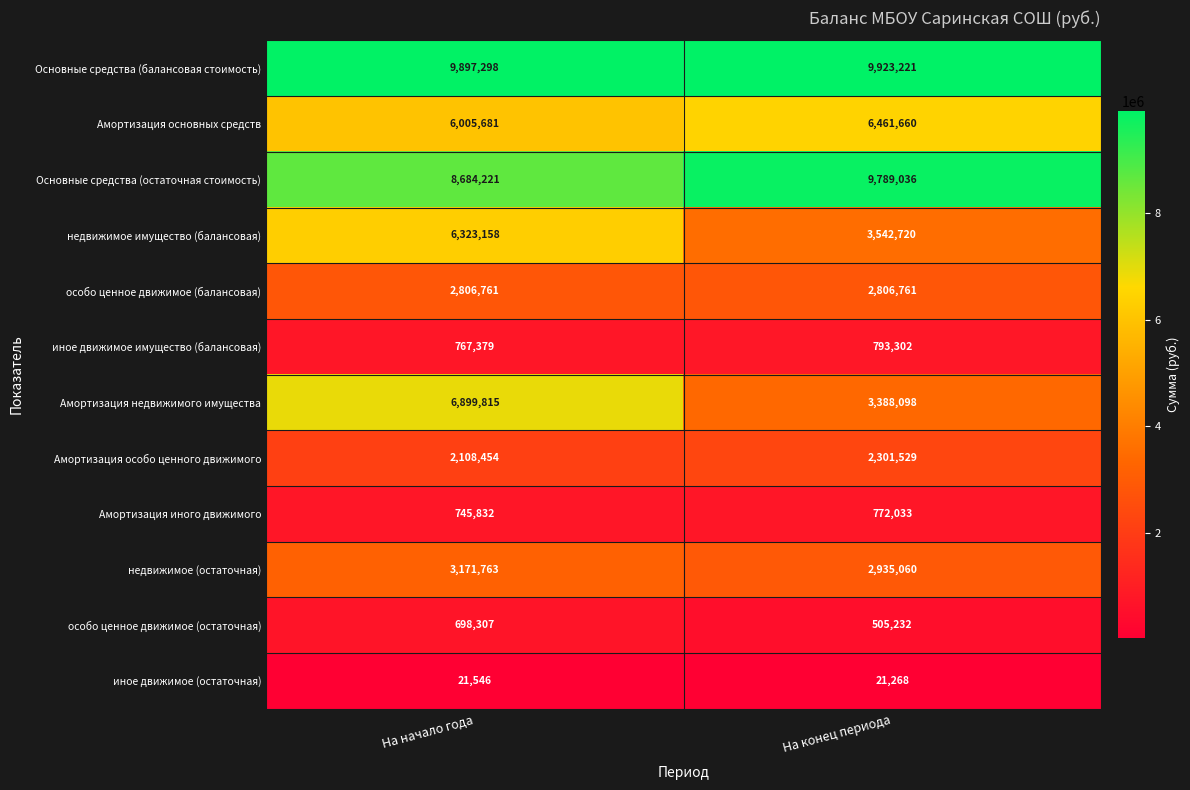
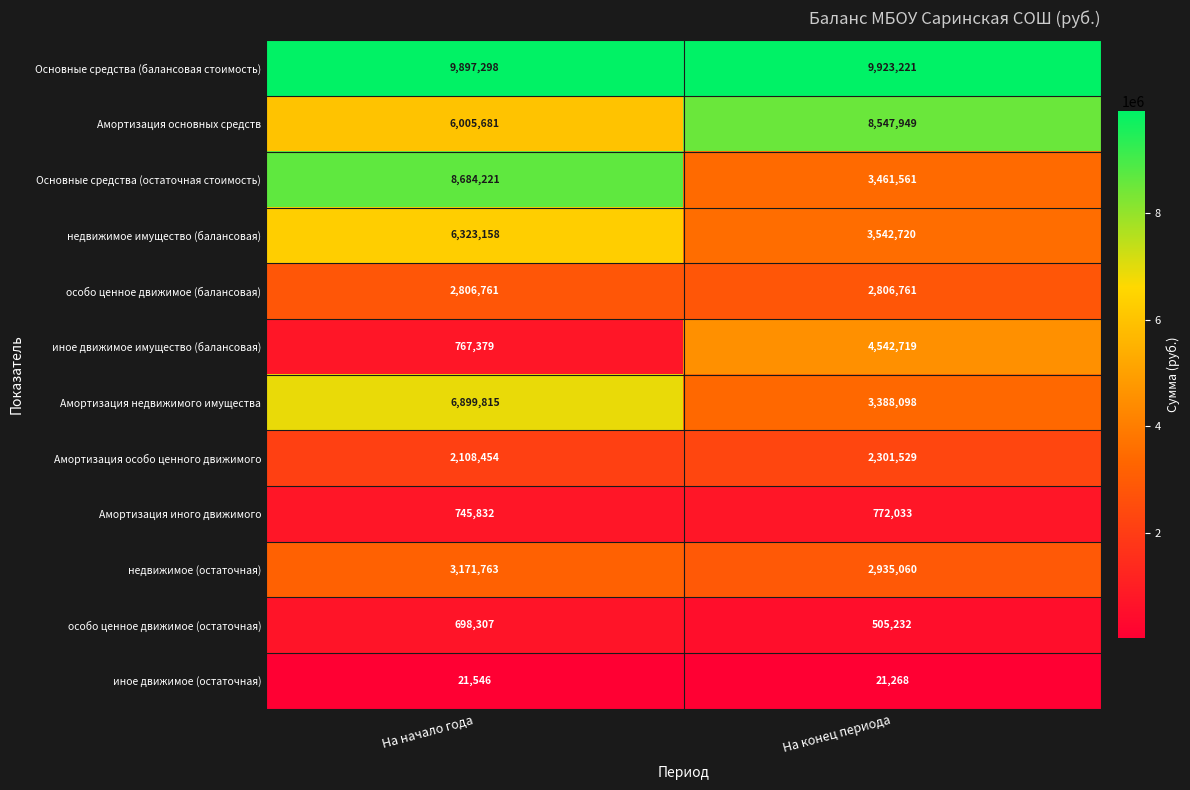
  {
    "Основные средства (балансовая стоимость)": {
      "На начало года": "9,897,298",
      "На конец периода": "9,923,221"
    },
    "Амортизация основных средств": {
      "На начало года": "6,005,681",
-     "На конец периода": "6,461,660"
+     "На конец периода": "8,547,949"
    },
    "Основные средства (остаточная стоимость)": {
      "На начало года": "8,684,221",
-     "На конец периода": "9,789,036"
+     "На конец периода": "3,461,561"
    },
    "недвижимое имущество (балансовая)": {
      "На начало года": "6,323,158",
      "На конец периода": "3,542,720"
    },
    "особо ценное движимое (балансовая)": {
      "На начало года": "2,806,761",
      "На конец периода": "2,806,761"
    },
    "иное движимое имущество (балансовая)": {
      "На начало года": "767,379",
-     "На конец периода": "793,302"
+     "На конец периода": "4,542,719"
    },
    "Амортизация недвижимого имущества": {
      "На начало года": "6,899,815",
      "На конец периода": "3,388,098"
    },
    "Амортизация особо ценного движимого": {
      "На начало года": "2,108,454",
      "На конец периода": "2,301,529"
    },
    "Амортизация иного движимого": {
      "На начало года": "745,832",
      "На конец периода": "772,033"
    },
    "недвижимое (остаточная)": {
      "На начало года": "3,171,763",
      "На конец периода": "2,935,060"
    },
    "особо ценное движимое (остаточная)": {
      "На начало года": "698,307",
      "На конец периода": "505,232"
    },
    "иное движимое (остаточная)": {
      "На начало года": "21,546",
      "На конец периода": "21,268"
    }
  }
